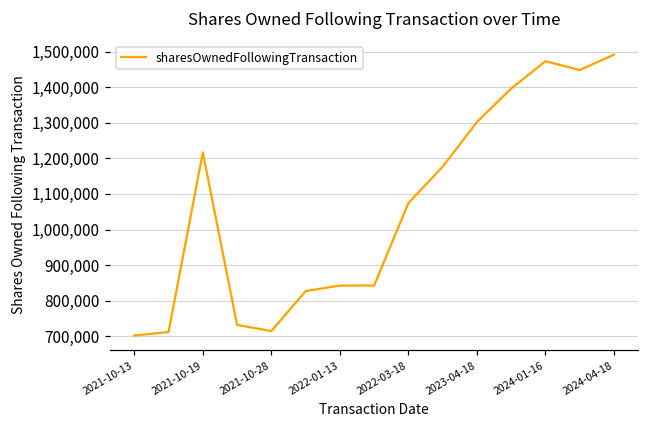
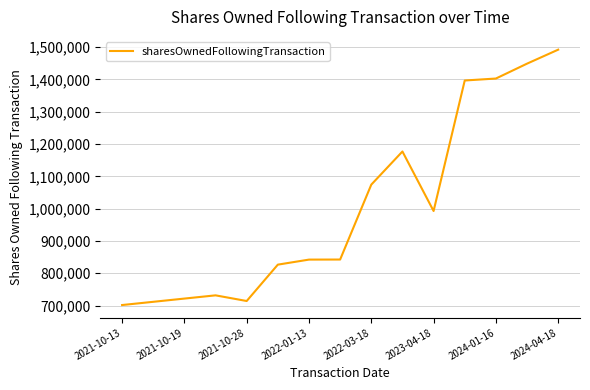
  {
    "2021-10-13": "700,000",
-   "2021-10-19": "1,220,000",
+   "2021-10-19": "720,000",
    "2021-10-28": "710,000",
    "2022-01-13": "840,000",
    "2022-03-18": "1,070,000",
-   "2023-04-18": "1,300,000",
-   "2024-01-16": "1,470,000",
+   "2023-04-18": "990,000",
+   "2024-01-16": "1,400,000",
    "2024-04-18": "1,490,000"
  }
